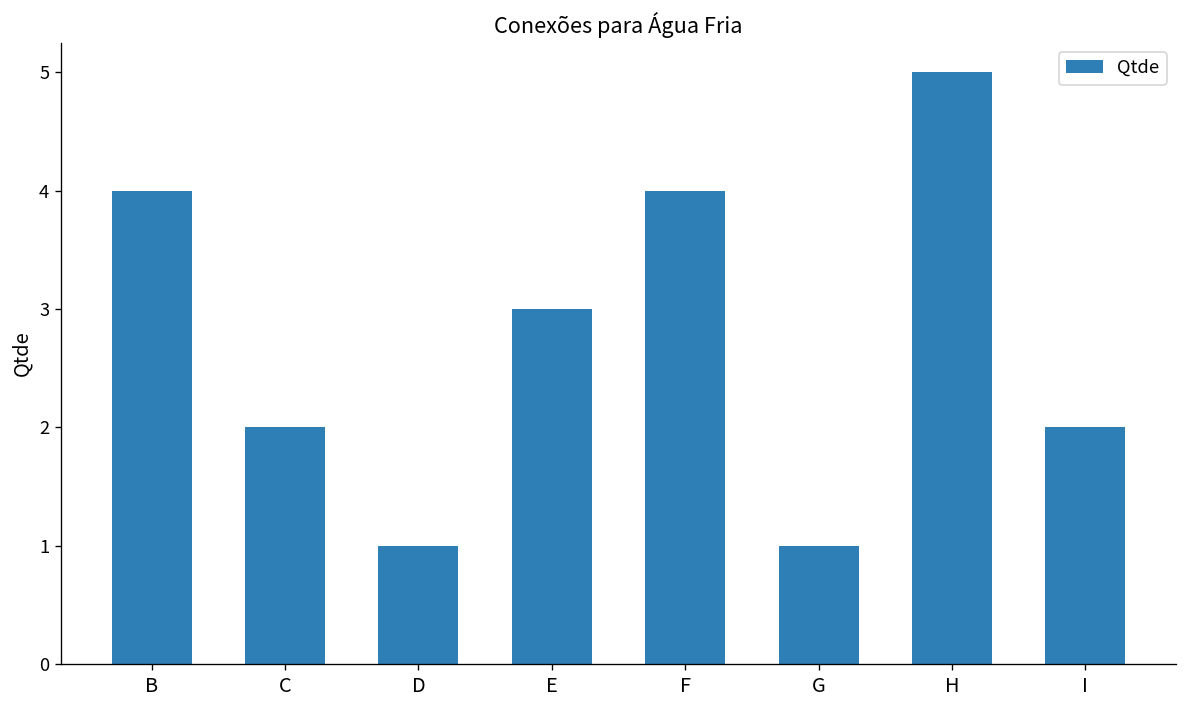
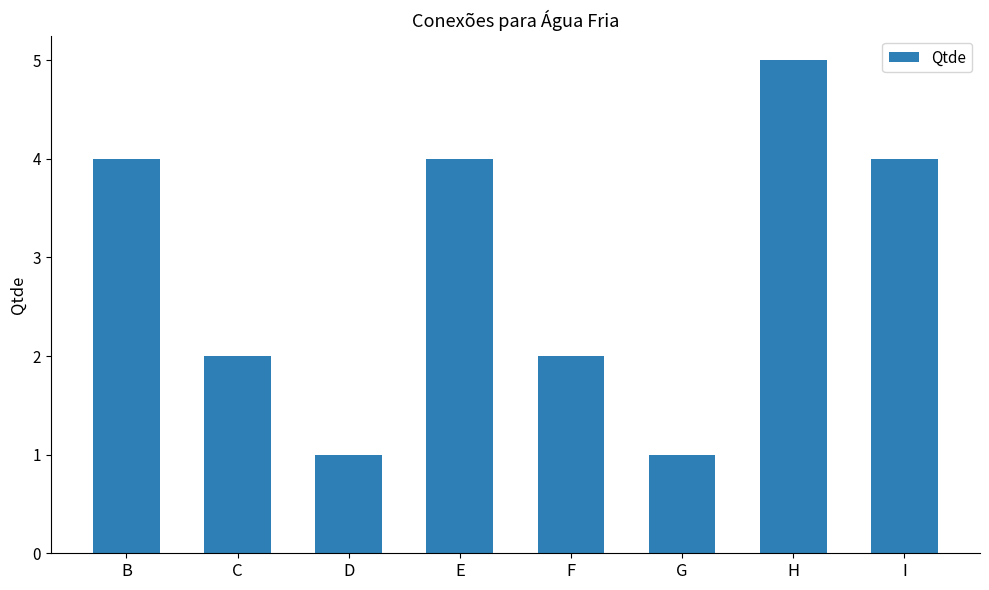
  {
    "B": 4,
    "C": 2,
    "D": 1,
-   "E": 3,
-   "F": 4,
+   "E": 4,
+   "F": 2,
    "G": 1,
    "H": 5,
-   "I": 2
+   "I": 4
  }
